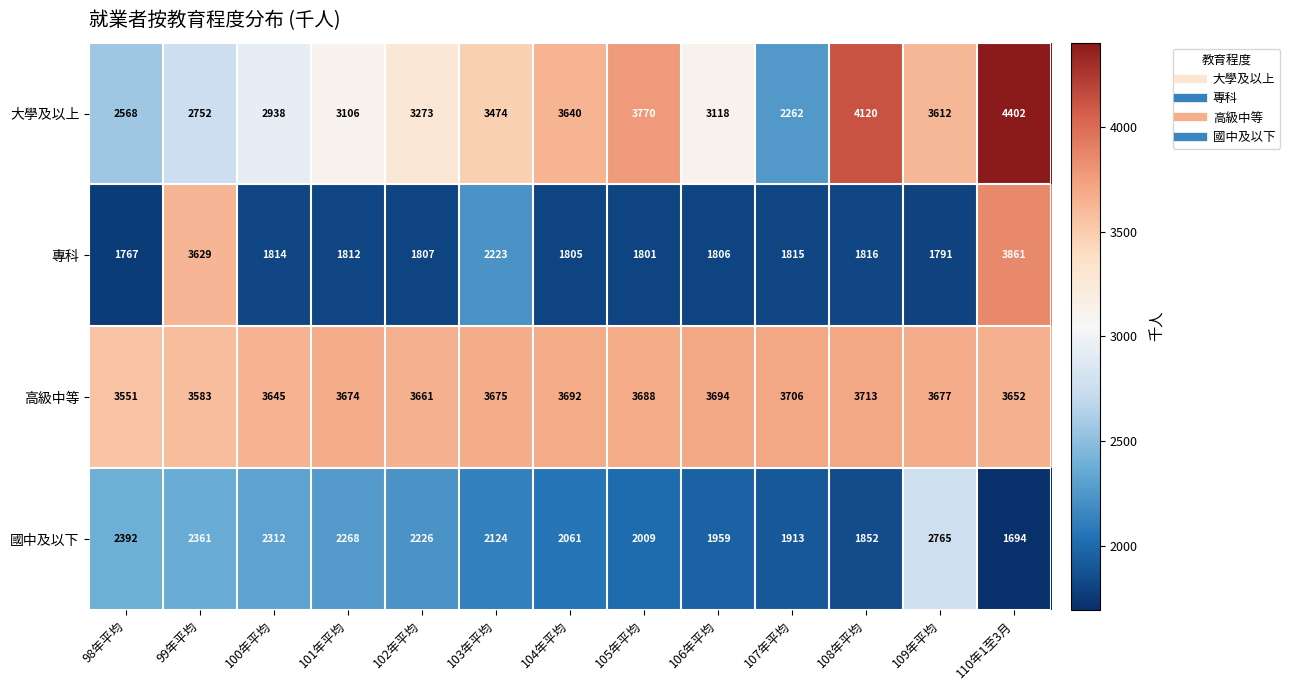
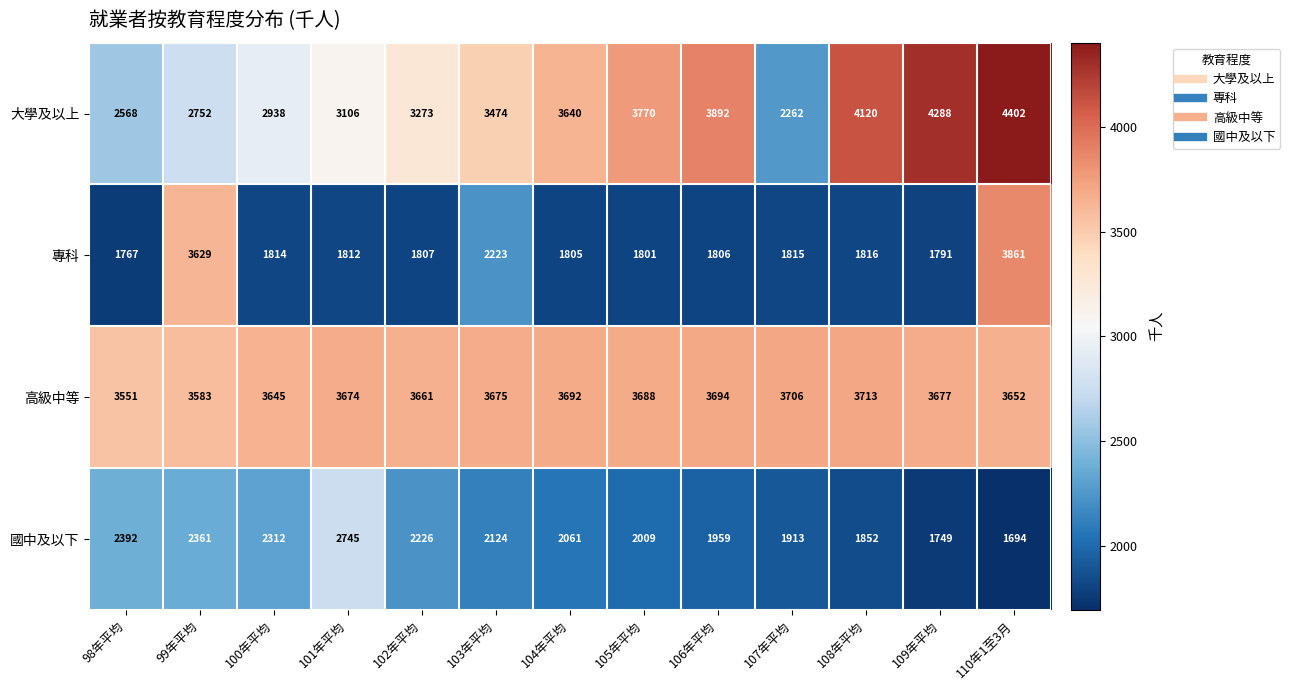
  {
    "大學及以上": {
      "98年平均": 2568,
      "99年平均": 2752,
      "100年平均": 2938,
      "101年平均": 3106,
      "102年平均": 3273,
      "103年平均": 3474,
      "104年平均": 3640,
      "105年平均": 3770,
-     "106年平均": 3118,
+     "106年平均": 3892,
      "107年平均": 2262,
      "108年平均": 4120,
-     "109年平均": 3612,
+     "109年平均": 4288,
      "110年1至3月": 4402
    },
    "專科": {
      "98年平均": 1767,
      "99年平均": 3629,
      "100年平均": 1814,
      "101年平均": 1812,
      "102年平均": 1807,
      "103年平均": 2223,
      "104年平均": 1805,
      "105年平均": 1801,
      "106年平均": 1806,
      "107年平均": 1815,
      "108年平均": 1816,
      "109年平均": 1791,
      "110年1至3月": 3861
    },
    "高級中等": {
      "98年平均": 3551,
      "99年平均": 3583,
      "100年平均": 3645,
      "101年平均": 3674,
      "102年平均": 3661,
      "103年平均": 3675,
      "104年平均": 3692,
      "105年平均": 3688,
      "106年平均": 3694,
      "107年平均": 3706,
      "108年平均": 3713,
      "109年平均": 3677,
      "110年1至3月": 3652
    },
    "國中及以下": {
      "98年平均": 2392,
      "99年平均": 2361,
      "100年平均": 2312,
-     "101年平均": 2268,
+     "101年平均": 2745,
      "102年平均": 2226,
      "103年平均": 2124,
      "104年平均": 2061,
      "105年平均": 2009,
      "106年平均": 1959,
      "107年平均": 1913,
      "108年平均": 1852,
-     "109年平均": 2765,
+     "109年平均": 1749,
      "110年1至3月": 1694
    }
  }
